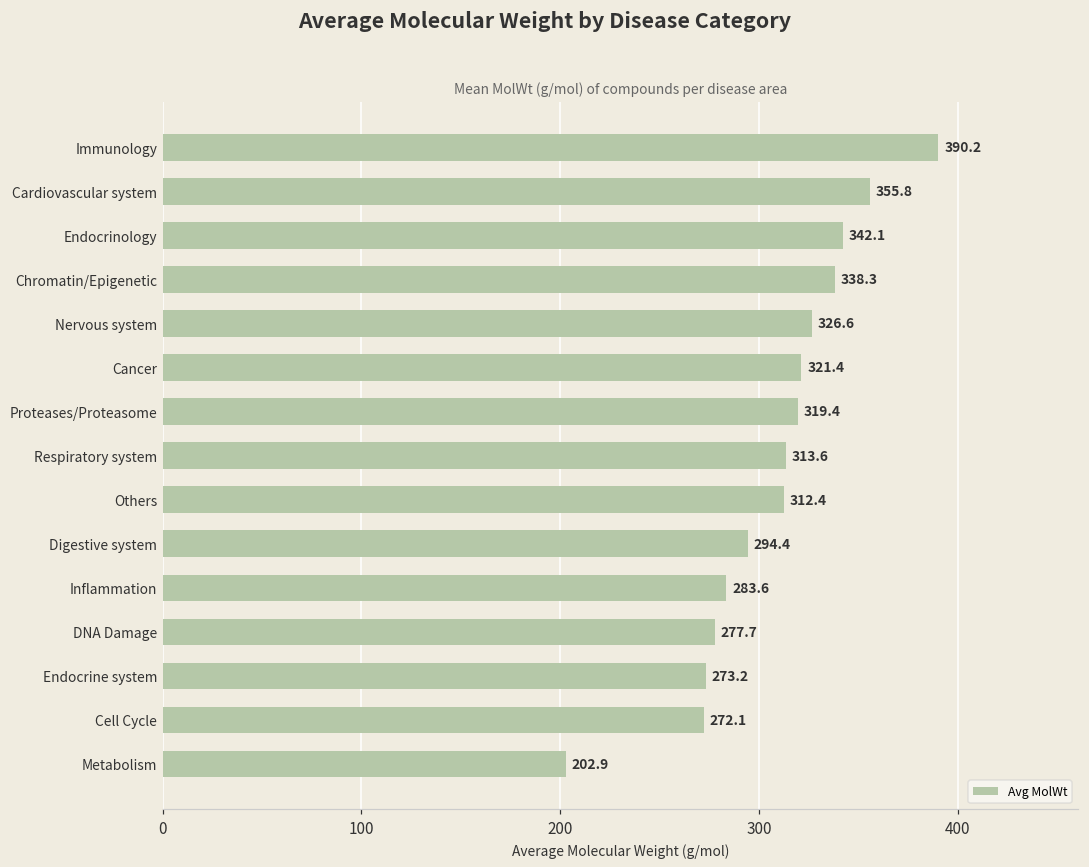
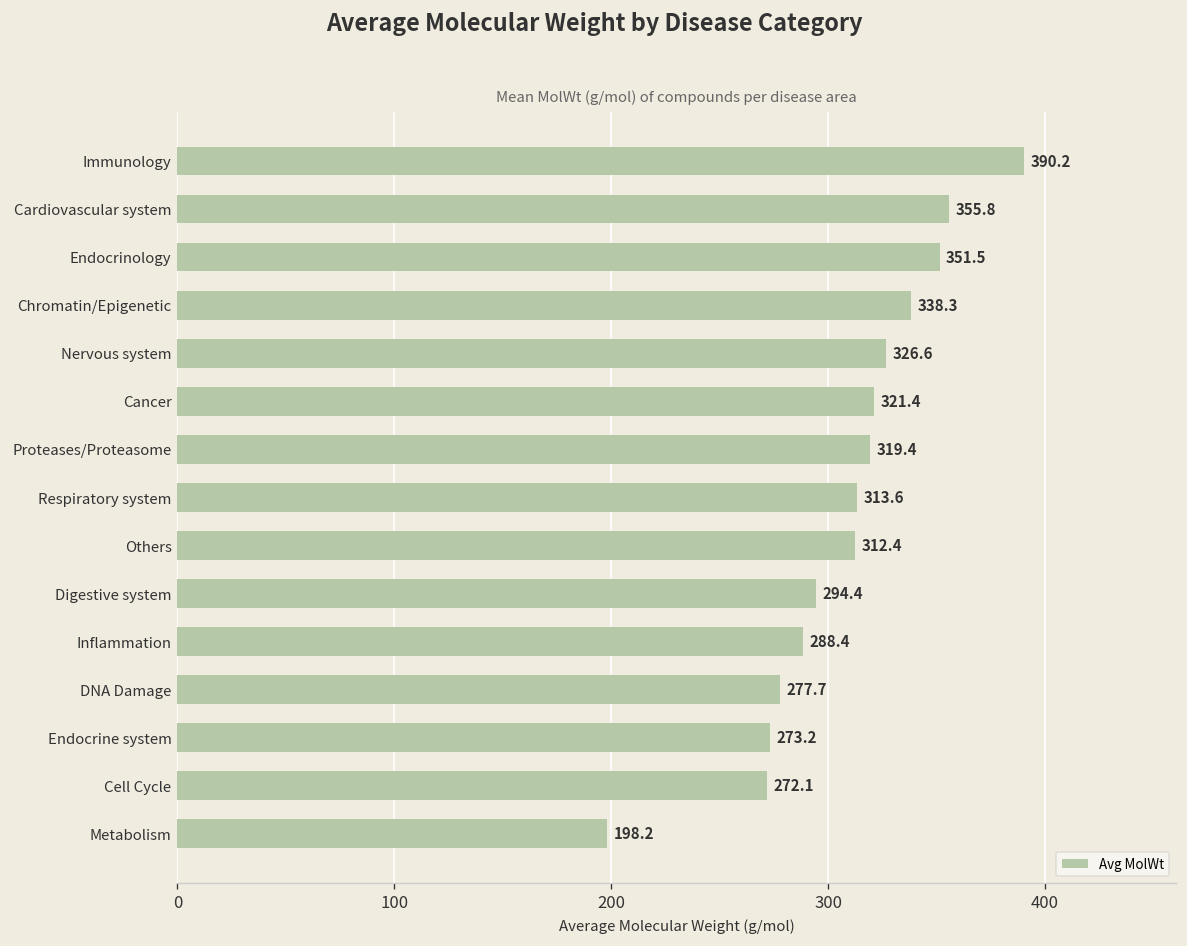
  {
    "Immunology": 390.2,
    "Cardiovascular system": 355.8,
-   "Endocrinology": 342.1,
+   "Endocrinology": 351.5,
    "Chromatin/Epigenetic": 338.3,
    "Nervous system": 326.6,
    "Cancer": 321.4,
    "Proteases/Proteasome": 319.4,
    "Respiratory system": 313.6,
    "Others": 312.4,
    "Digestive system": 294.4,
-   "Inflammation": 283.6,
+   "Inflammation": 288.4,
    "DNA Damage": 277.7,
    "Endocrine system": 273.2,
    "Cell Cycle": 272.1,
-   "Metabolism": 202.9
+   "Metabolism": 198.2
  }
